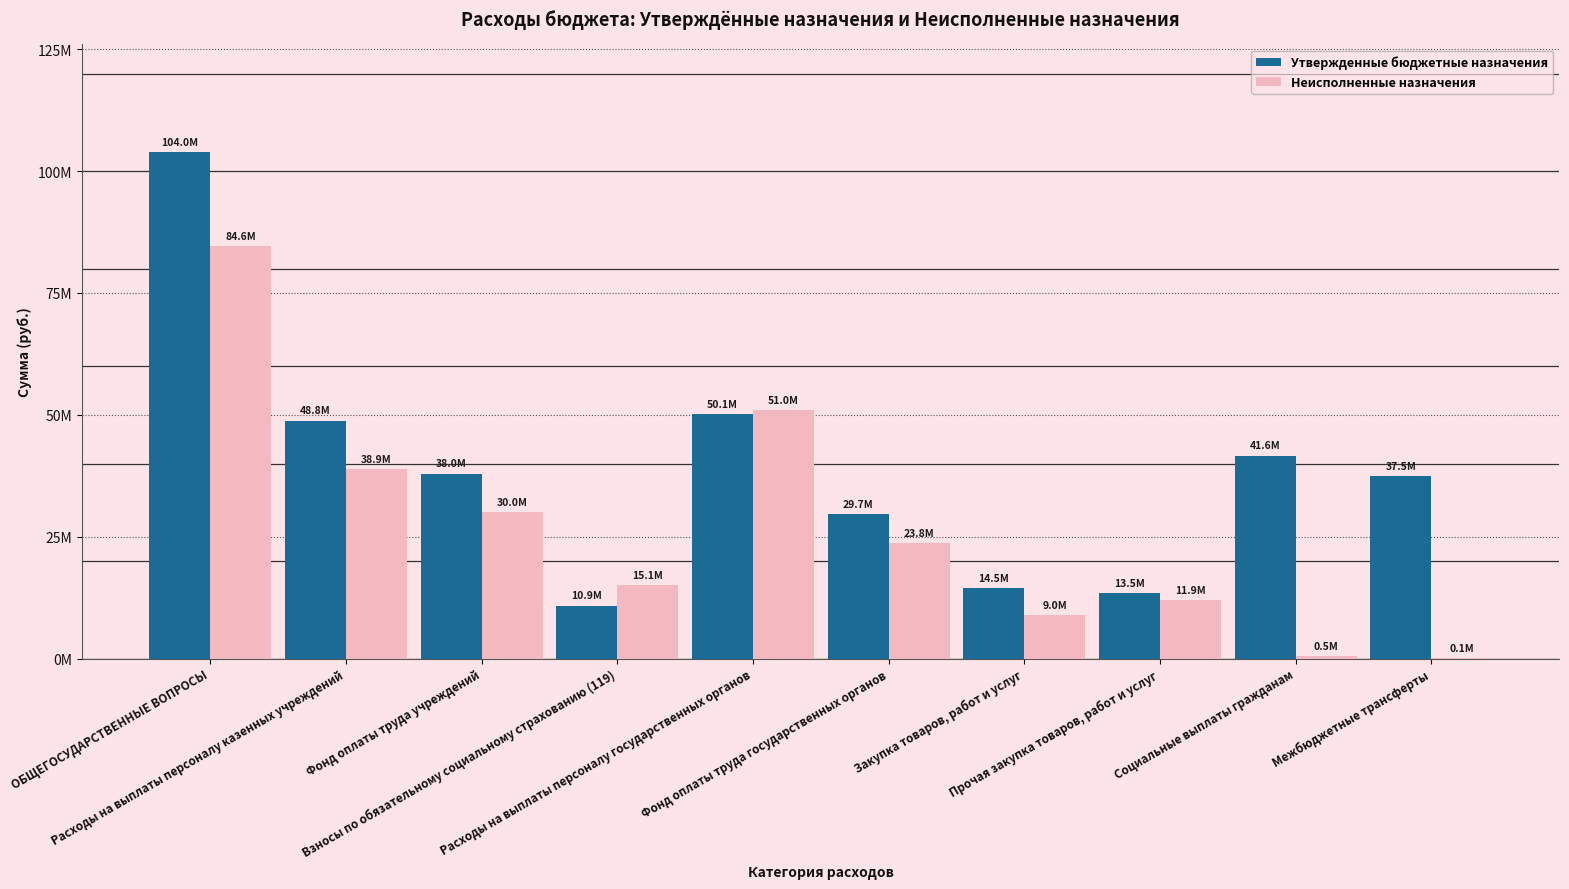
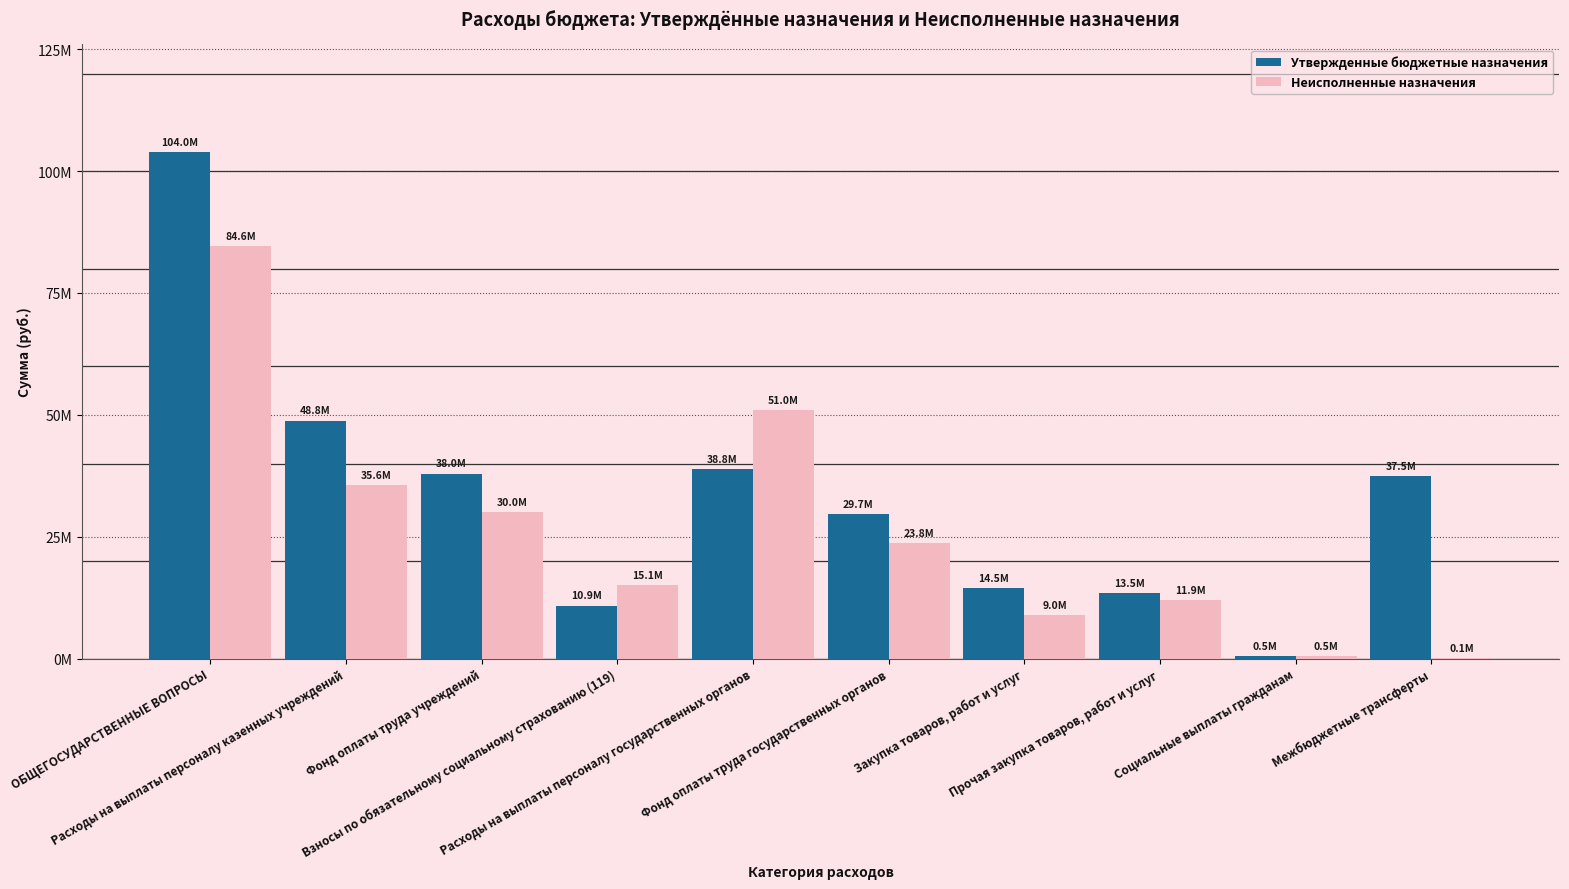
  {
    "Утвержденные бюджетные назначения": {
      "ОБЩЕГОСУДАРСТВЕННЫЕ ВОПРОСЫ": "104.0M",
      "Расходы на выплаты персоналу казенных учреждений": "48.8M",
      "Фонд оплаты труда учреждений": "38.0M",
      "Взносы по обязательному социальному страхованию (119)": "10.9M",
-     "Расходы на выплаты персоналу государственных органов": "50.1M",
+     "Расходы на выплаты персоналу государственных органов": "38.8M",
      "Фонд оплаты труда государственных органов": "29.7M",
      "Закупка товаров, работ и услуг": "14.5M",
      "Прочая закупка товаров, работ и услуг": "13.5M",
-     "Социальные выплаты гражданам": "41.6M",
+     "Социальные выплаты гражданам": "0.5M",
      "Межбюджетные трансферты": "37.5M"
    },
    "Неисполненные назначения": {
      "ОБЩЕГОСУДАРСТВЕННЫЕ ВОПРОСЫ": "84.6M",
-     "Расходы на выплаты персоналу казенных учреждений": "38.9M",
+     "Расходы на выплаты персоналу казенных учреждений": "35.6M",
      "Фонд оплаты труда учреждений": "30.0M",
      "Взносы по обязательному социальному страхованию (119)": "15.1M",
      "Расходы на выплаты персоналу государственных органов": "51.0M",
      "Фонд оплаты труда государственных органов": "23.8M",
      "Закупка товаров, работ и услуг": "9.0M",
      "Прочая закупка товаров, работ и услуг": "11.9M",
      "Социальные выплаты гражданам": "0.5M",
      "Межбюджетные трансферты": "0.1M"
    }
  }
